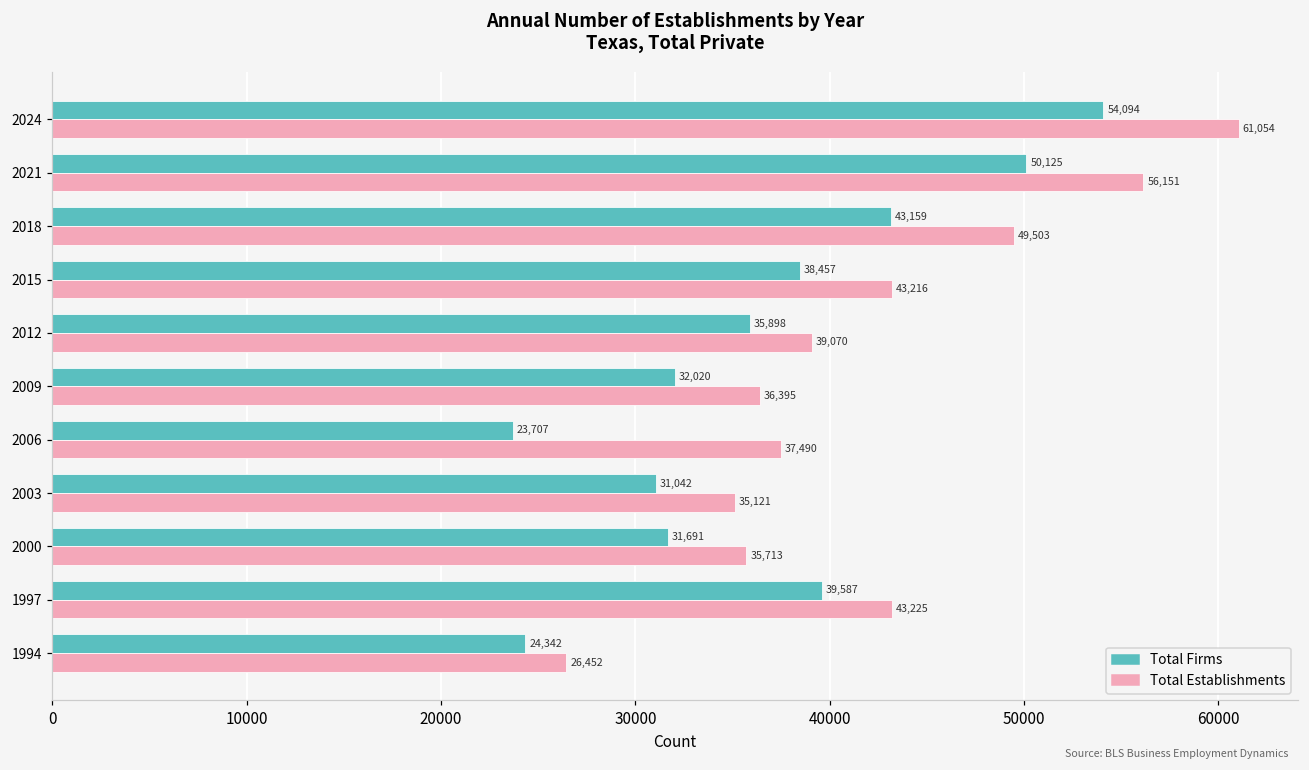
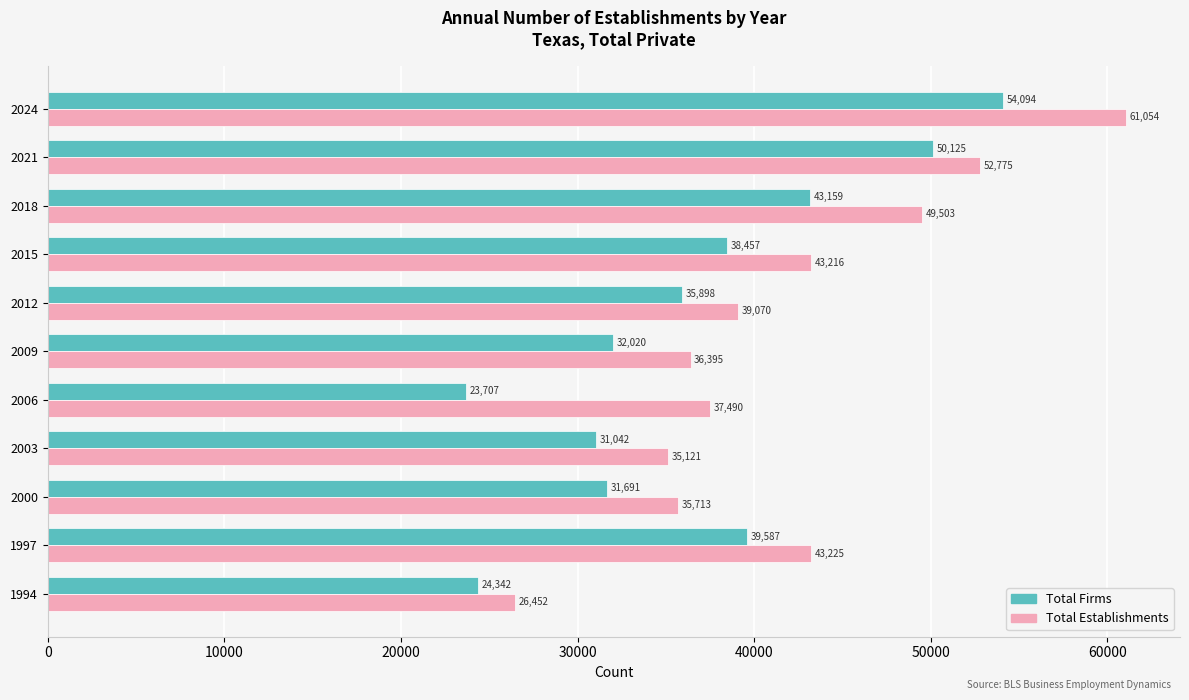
  {
    "Total Firms": {
      "2024": "54,094",
      "2021": "50,125",
      "2018": "43,159",
      "2015": "38,457",
      "2012": "35,898",
      "2009": "32,020",
      "2006": "23,707",
      "2003": "31,042",
      "2000": "31,691",
      "1997": "39,587",
      "1994": "24,342"
    },
    "Total Establishments": {
      "2024": "61,054",
-     "2021": "56,151",
+     "2021": "52,775",
      "2018": "49,503",
      "2015": "43,216",
      "2012": "39,070",
      "2009": "36,395",
      "2006": "37,490",
      "2003": "35,121",
      "2000": "35,713",
      "1997": "43,225",
      "1994": "26,452"
    }
  }
